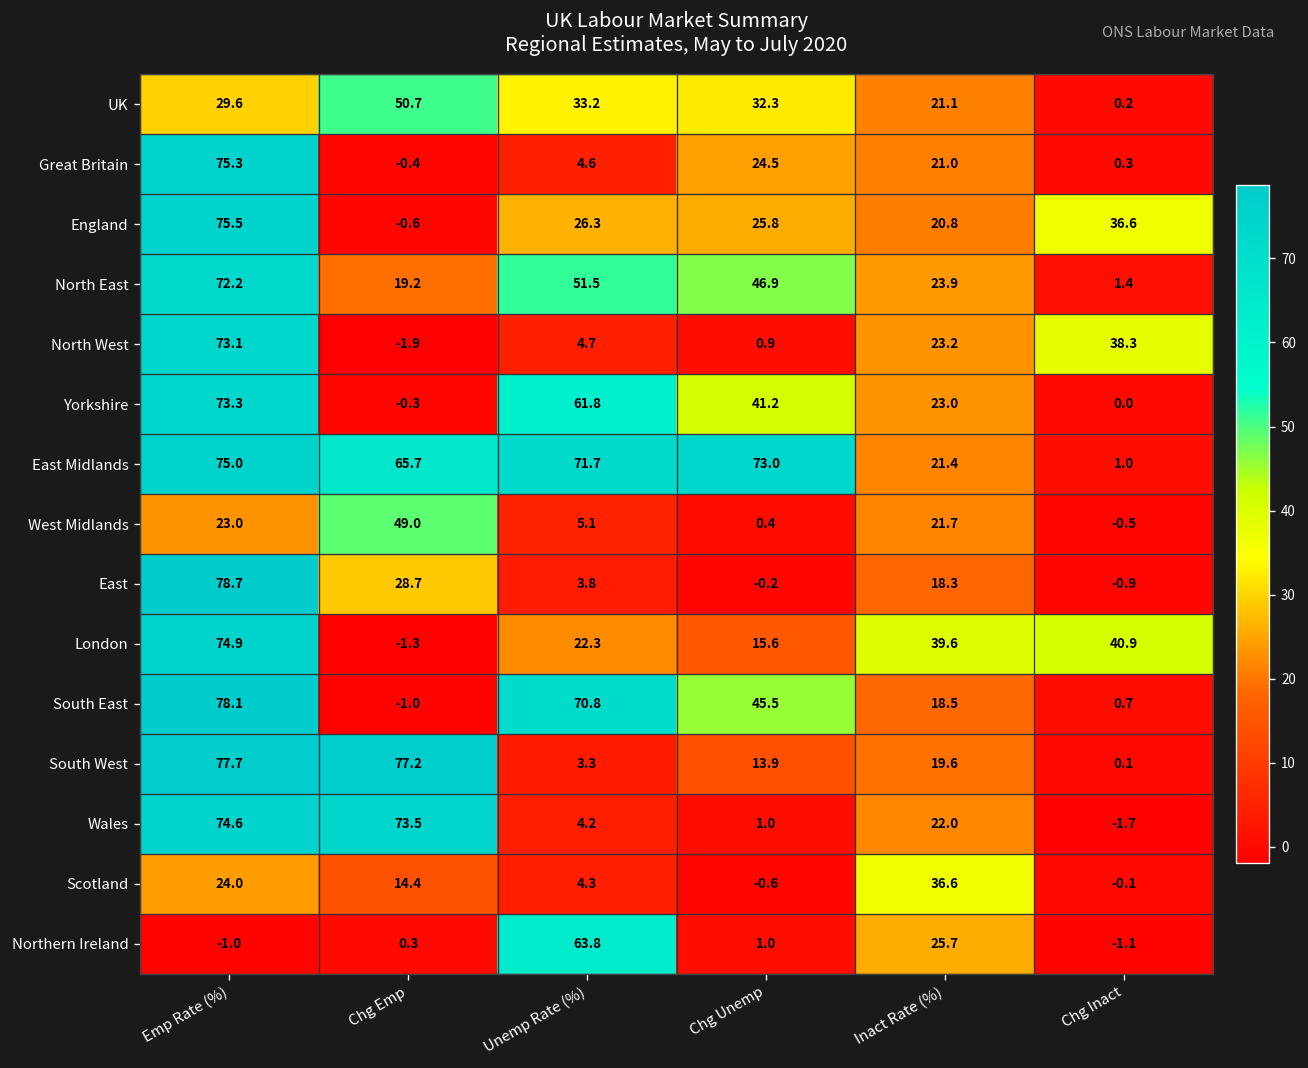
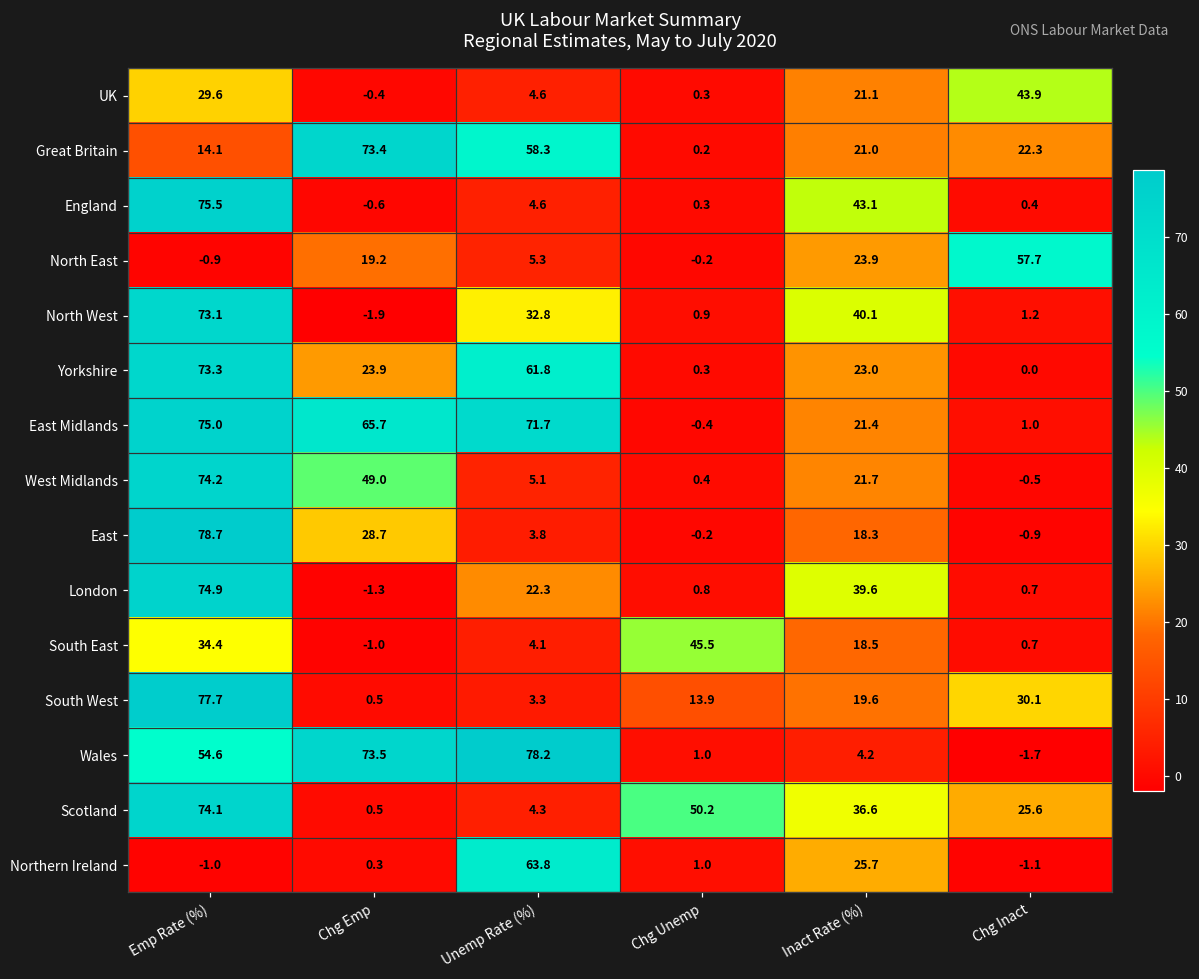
  {
    "UK": {
      "Emp Rate (%)": 29.6,
-     "Chg Emp": 50.7,
-     "Unemp Rate (%)": 33.2,
-     "Chg Unemp": 32.3,
+     "Chg Emp": -0.4,
+     "Unemp Rate (%)": 4.6,
+     "Chg Unemp": 0.3,
      "Inact Rate (%)": 21.1,
-     "Chg Inact": 0.2
+     "Chg Inact": 43.9
    },
    "Great Britain": {
-     "Emp Rate (%)": 75.3,
-     "Chg Emp": -0.4,
-     "Unemp Rate (%)": 4.6,
-     "Chg Unemp": 24.5,
+     "Emp Rate (%)": 14.1,
+     "Chg Emp": 73.4,
+     "Unemp Rate (%)": 58.3,
+     "Chg Unemp": 0.2,
      "Inact Rate (%)": 21.0,
-     "Chg Inact": 0.3
+     "Chg Inact": 22.3
    },
    "England": {
      "Emp Rate (%)": 75.5,
      "Chg Emp": -0.6,
-     "Unemp Rate (%)": 26.3,
-     "Chg Unemp": 25.8,
-     "Inact Rate (%)": 20.8,
-     "Chg Inact": 36.6
+     "Unemp Rate (%)": 4.6,
+     "Chg Unemp": 0.3,
+     "Inact Rate (%)": 43.1,
+     "Chg Inact": 0.4
    },
    "North East": {
-     "Emp Rate (%)": 72.2,
+     "Emp Rate (%)": -0.9,
      "Chg Emp": 19.2,
-     "Unemp Rate (%)": 51.5,
-     "Chg Unemp": 46.9,
+     "Unemp Rate (%)": 5.3,
+     "Chg Unemp": -0.2,
      "Inact Rate (%)": 23.9,
-     "Chg Inact": 1.4
+     "Chg Inact": 57.7
    },
    "North West": {
      "Emp Rate (%)": 73.1,
      "Chg Emp": -1.9,
-     "Unemp Rate (%)": 4.7,
+     "Unemp Rate (%)": 32.8,
      "Chg Unemp": 0.9,
-     "Inact Rate (%)": 23.2,
-     "Chg Inact": 38.3
+     "Inact Rate (%)": 40.1,
+     "Chg Inact": 1.2
    },
    "Yorkshire": {
      "Emp Rate (%)": 73.3,
-     "Chg Emp": -0.3,
+     "Chg Emp": 23.9,
      "Unemp Rate (%)": 61.8,
-     "Chg Unemp": 41.2,
+     "Chg Unemp": 0.3,
      "Inact Rate (%)": 23.0,
      "Chg Inact": 0.0
    },
    "East Midlands": {
      "Emp Rate (%)": 75.0,
      "Chg Emp": 65.7,
      "Unemp Rate (%)": 71.7,
-     "Chg Unemp": 73.0,
+     "Chg Unemp": -0.4,
      "Inact Rate (%)": 21.4,
      "Chg Inact": 1.0
    },
    "West Midlands": {
-     "Emp Rate (%)": 23.0,
+     "Emp Rate (%)": 74.2,
      "Chg Emp": 49.0,
      "Unemp Rate (%)": 5.1,
      "Chg Unemp": 0.4,
      "Inact Rate (%)": 21.7,
      "Chg Inact": -0.5
    },
    "East": {
      "Emp Rate (%)": 78.7,
      "Chg Emp": 28.7,
      "Unemp Rate (%)": 3.8,
      "Chg Unemp": -0.2,
      "Inact Rate (%)": 18.3,
      "Chg Inact": -0.9
    },
    "London": {
      "Emp Rate (%)": 74.9,
      "Chg Emp": -1.3,
      "Unemp Rate (%)": 22.3,
-     "Chg Unemp": 15.6,
+     "Chg Unemp": 0.8,
      "Inact Rate (%)": 39.6,
-     "Chg Inact": 40.9
+     "Chg Inact": 0.7
    },
    "South East": {
-     "Emp Rate (%)": 78.1,
+     "Emp Rate (%)": 34.4,
      "Chg Emp": -1.0,
-     "Unemp Rate (%)": 70.8,
+     "Unemp Rate (%)": 4.1,
      "Chg Unemp": 45.5,
      "Inact Rate (%)": 18.5,
      "Chg Inact": 0.7
    },
    "South West": {
      "Emp Rate (%)": 77.7,
-     "Chg Emp": 77.2,
+     "Chg Emp": 0.5,
      "Unemp Rate (%)": 3.3,
      "Chg Unemp": 13.9,
      "Inact Rate (%)": 19.6,
-     "Chg Inact": 0.1
+     "Chg Inact": 30.1
    },
    "Wales": {
-     "Emp Rate (%)": 74.6,
+     "Emp Rate (%)": 54.6,
      "Chg Emp": 73.5,
-     "Unemp Rate (%)": 4.2,
+     "Unemp Rate (%)": 78.2,
      "Chg Unemp": 1.0,
-     "Inact Rate (%)": 22.0,
+     "Inact Rate (%)": 4.2,
      "Chg Inact": -1.7
    },
    "Scotland": {
-     "Emp Rate (%)": 24.0,
-     "Chg Emp": 14.4,
+     "Emp Rate (%)": 74.1,
+     "Chg Emp": 0.5,
      "Unemp Rate (%)": 4.3,
-     "Chg Unemp": -0.6,
+     "Chg Unemp": 50.2,
      "Inact Rate (%)": 36.6,
-     "Chg Inact": -0.1
+     "Chg Inact": 25.6
    },
    "Northern Ireland": {
      "Emp Rate (%)": -1.0,
      "Chg Emp": 0.3,
      "Unemp Rate (%)": 63.8,
      "Chg Unemp": 1.0,
      "Inact Rate (%)": 25.7,
      "Chg Inact": -1.1
    }
  }
